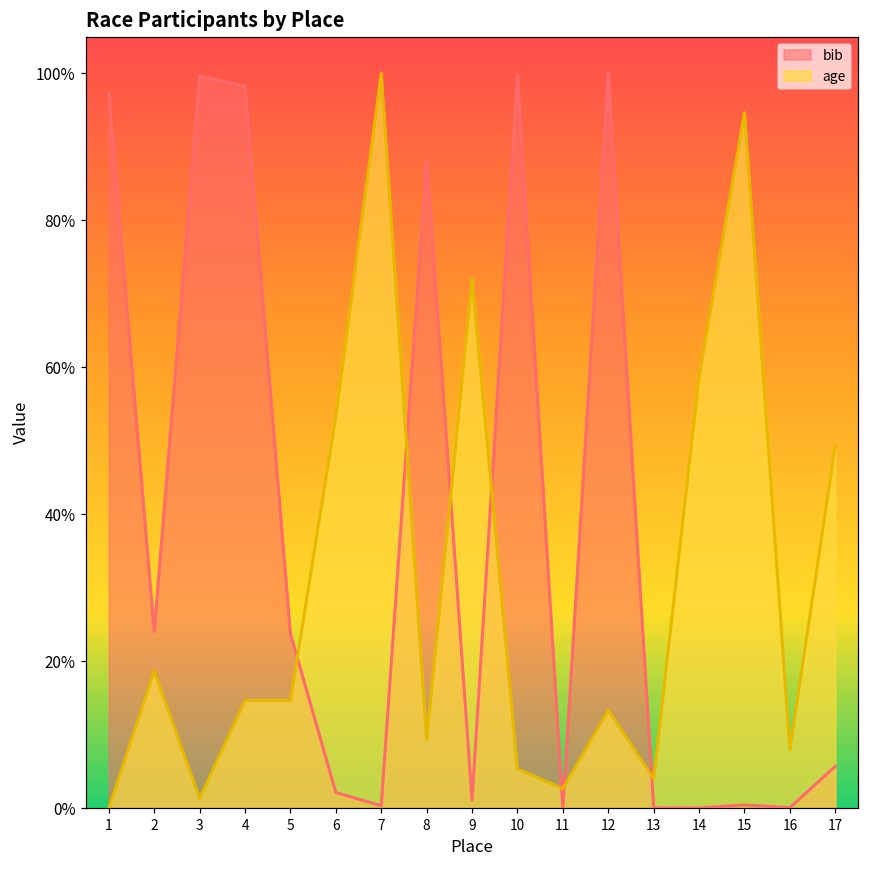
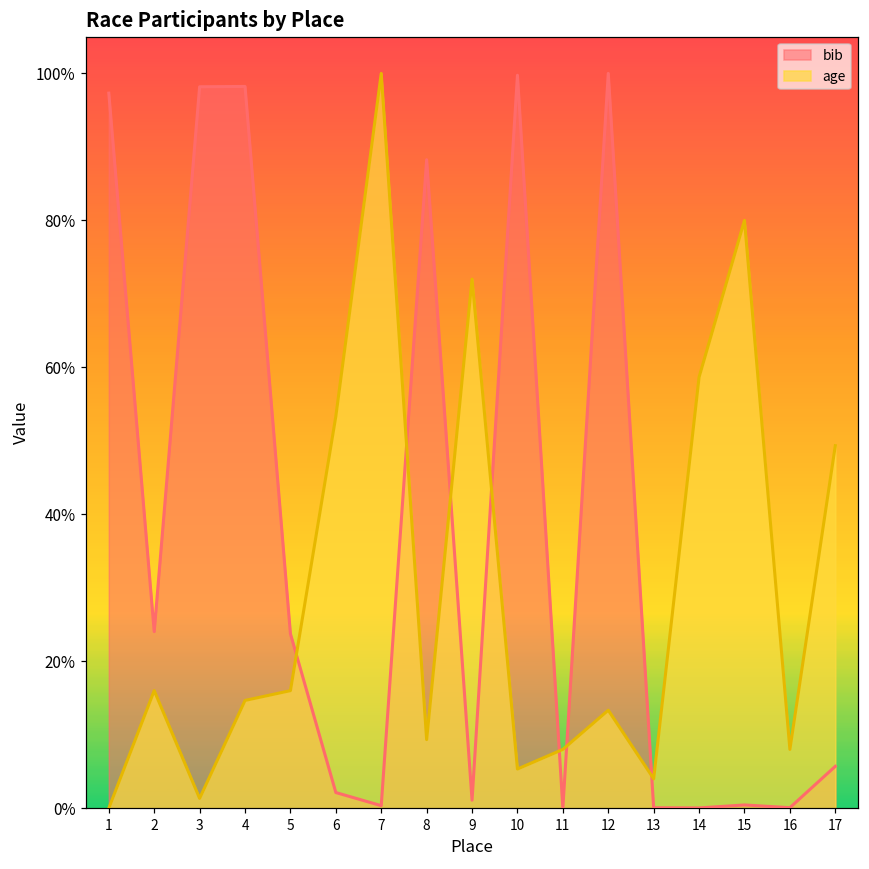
  {
    "bib": {
      "1": "97%",
      "2": "24%",
-     "3": "100%",
+     "3": "98%",
      "4": "98%",
      "5": "24%",
      "6": "2%",
      "7": "0%",
      "8": "88%",
      "9": "1%",
      "10": "100%",
      "11": "0%",
      "12": "100%",
      "13": "0%",
      "14": "0%",
      "15": "0%",
      "16": "0%",
      "17": "6%"
    },
    "age": {
      "1": "0%",
-     "2": "19%",
+     "2": "16%",
      "3": "1%",
      "4": "15%",
-     "5": "15%",
+     "5": "16%",
      "6": "53%",
      "7": "100%",
      "8": "9%",
      "9": "72%",
      "10": "5%",
-     "11": "3%",
+     "11": "8%",
      "12": "13%",
      "13": "4%",
      "14": "59%",
-     "15": "95%",
+     "15": "80%",
      "16": "8%",
      "17": "49%"
    }
  }
